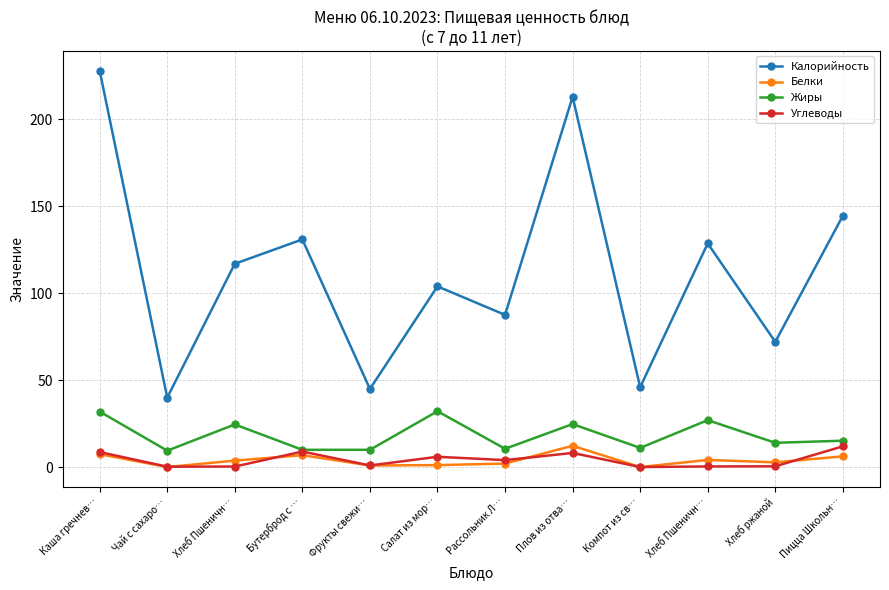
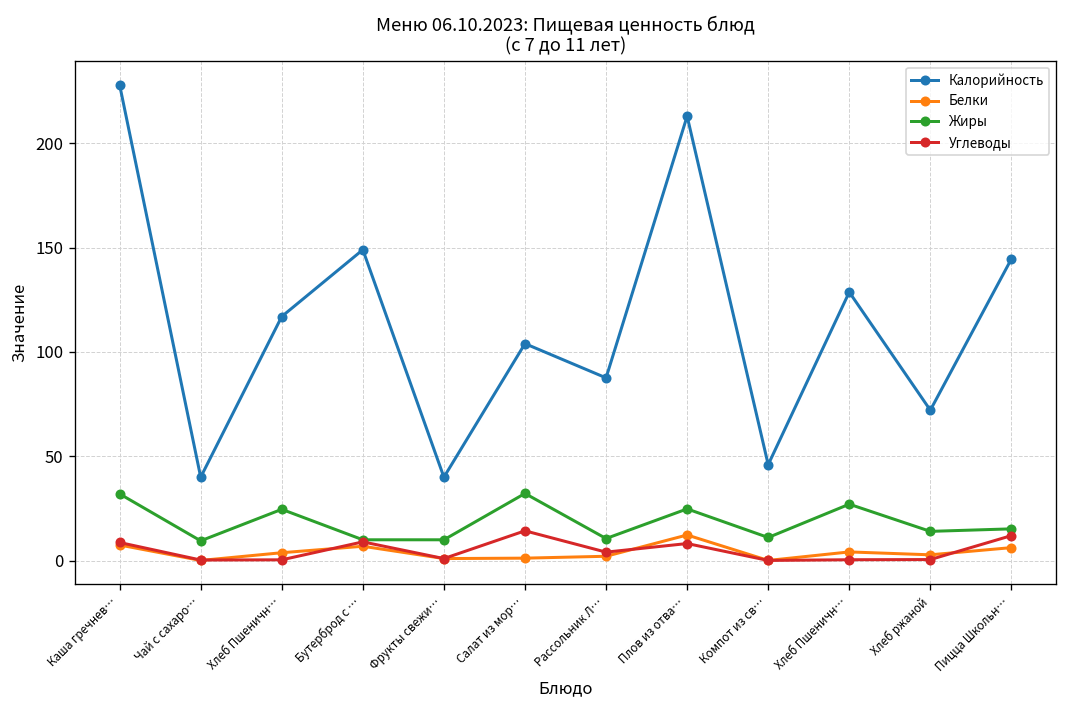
  {
    "Калорийность": {
      "Каша гречнев…": 228,
      "Чай с сахаро…": 40,
-     "Бутерброд с …": 131,
-     "Фрукты свежи…": 45,
+     "Бутерброд с …": 149,
+     "Фрукты свежи…": 40,
      "Салат из мор…": 104,
      "Рассольник Л…": 88,
      "Плов из отва…": 213,
      "Компот из св…": 46,
      "Хлеб ржаной": 72,
      "Пицца Школьн…": 145
    },
    "Белки": {
      "Бутерброд с …": 7,
      "Салат из мор…": 1,
      "Рассольник Л…": 2,
      "Плов из отва…": 12,
      "Хлеб ржаной": 3,
      "Пицца Школьн…": 6
    },
    "Жиры": {
      "Каша гречнев…": 32,
      "Чай с сахаро…": 10,
      "Фрукты свежи…": 10,
      "Салат из мор…": 32,
      "Рассольник Л…": 11,
      "Плов из отва…": 25,
      "Компот из св…": 11,
      "Хлеб ржаной": 14,
      "Пицца Школьн…": 15
    },
    "Углеводы": {
-     "Салат из мор…": 6,
+     "Салат из мор…": 14,
      "Рассольник Л…": 4,
      "Плов из отва…": 8,
      "Хлеб ржаной": 1,
      "Пицца Школьн…": 12
    }
  }
